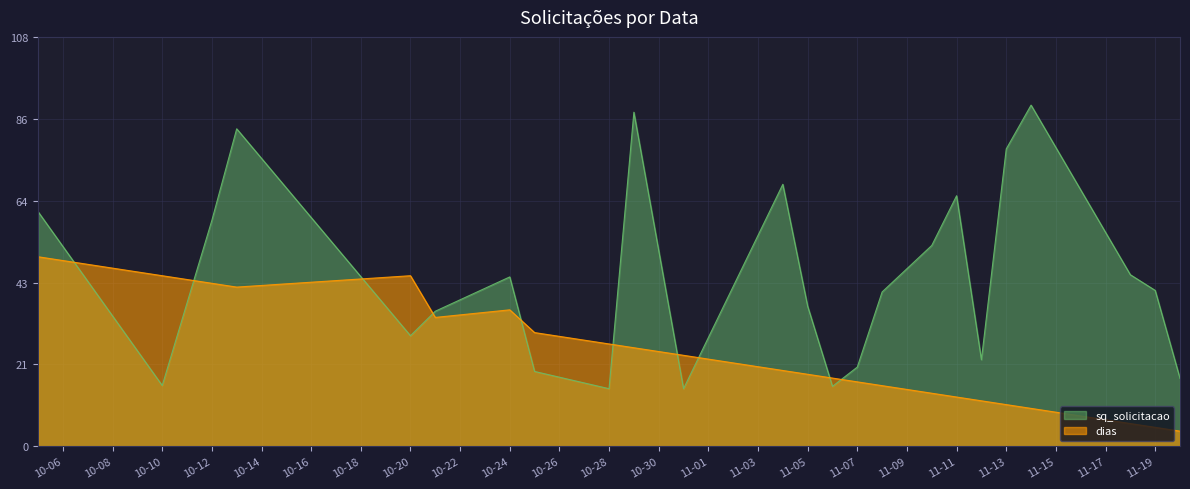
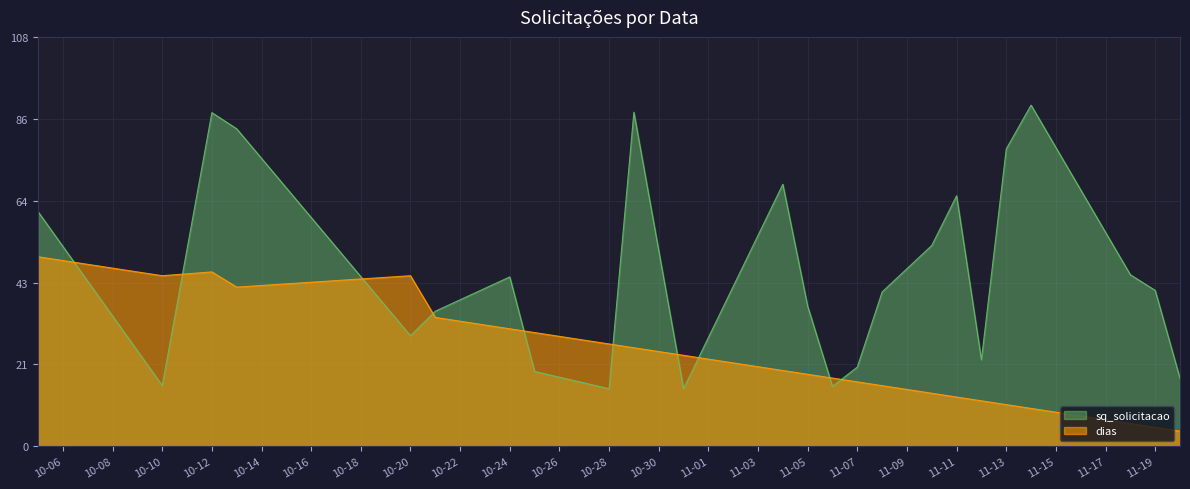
  {
    "sq_solicitacao": {
      "10-10": 16,
-     "10-12": 60,
+     "10-12": 88,
      "10-20": 29,
      "10-24": 45,
      "10-28": 15,
      "11-05": 37,
      "11-07": 21,
      "11-11": 66,
      "11-13": 78,
      "11-19": 41
    },
    "dias": {
      "10-10": 45,
-     "10-12": 43,
+     "10-12": 46,
      "10-20": 45,
-     "10-24": 36,
+     "10-24": 31,
      "10-28": 27,
      "11-05": 19,
      "11-07": 17,
      "11-11": 13,
      "11-13": 11
    }
  }
